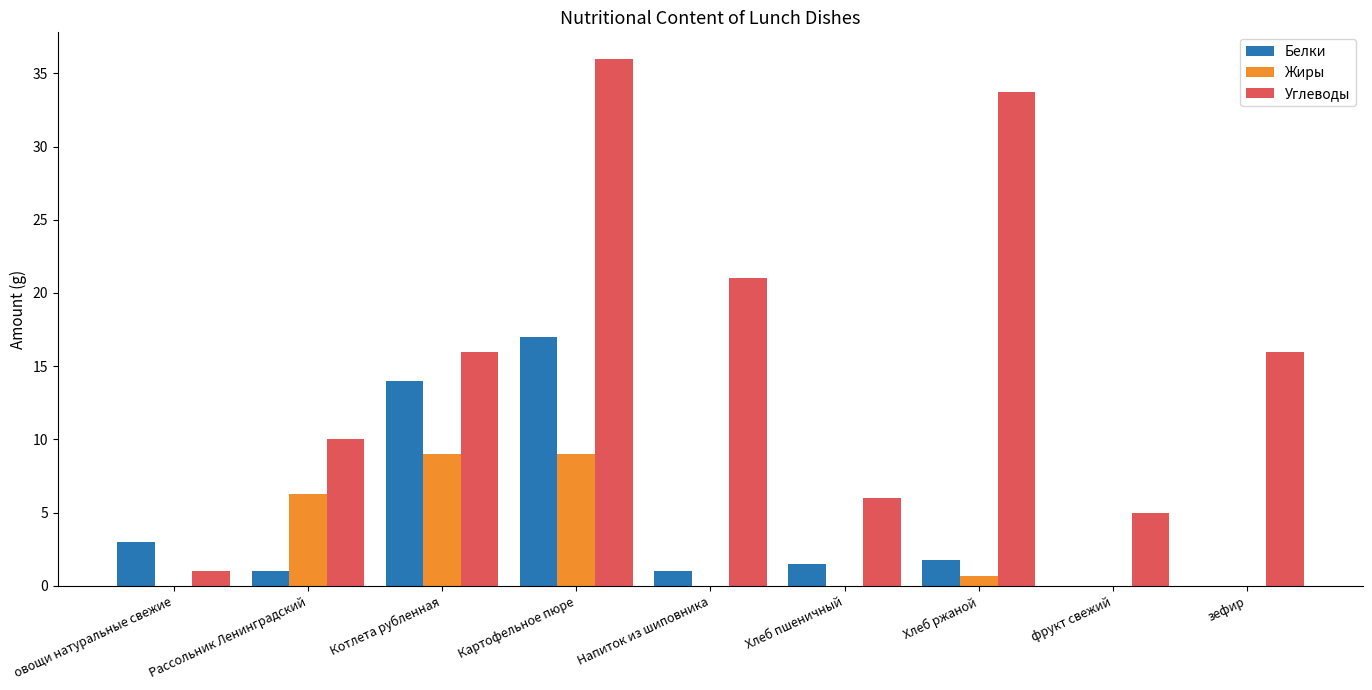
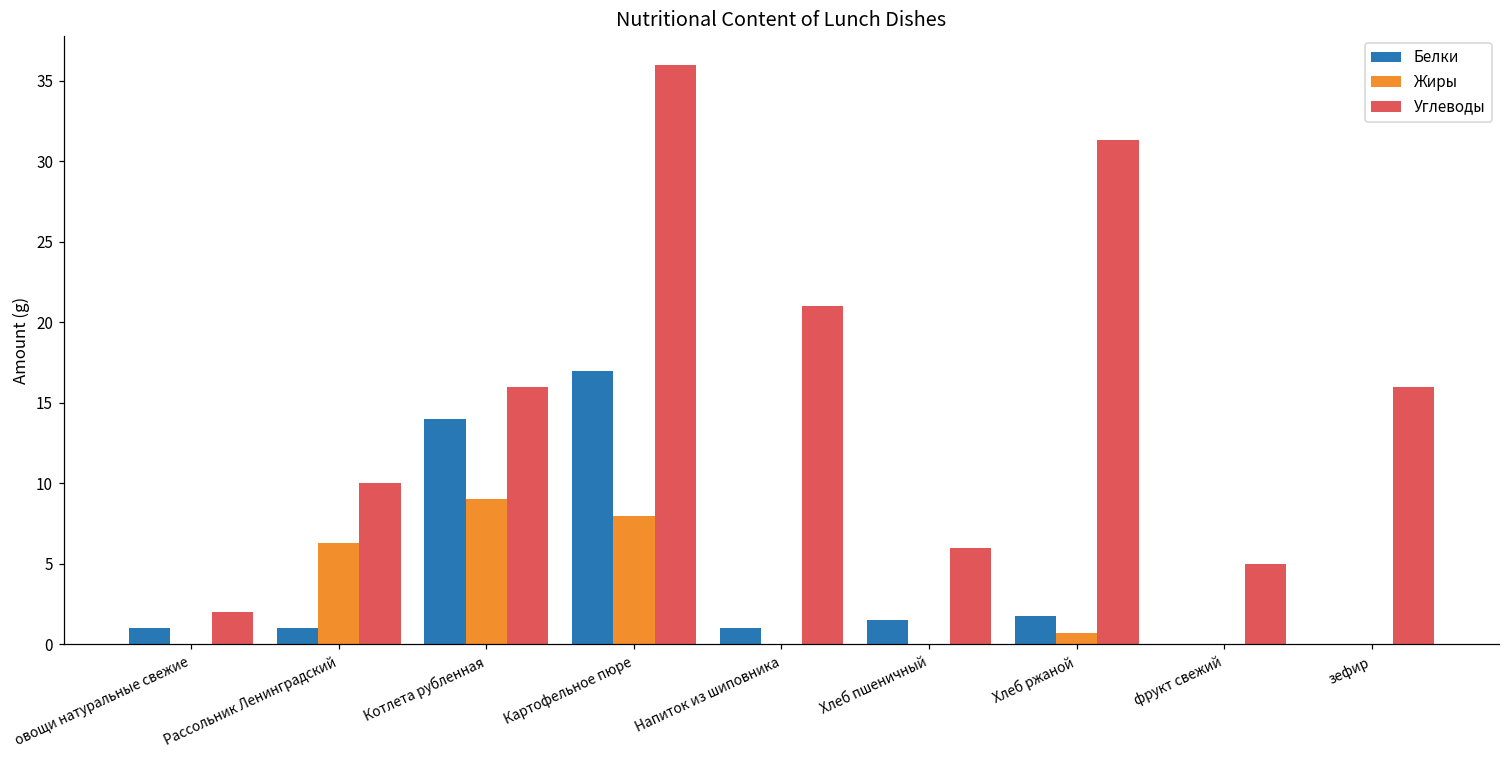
  {
    "Белки": {
-     "овощи натуральные свежие": 3,
+     "овощи натуральные свежие": 1,
      "Рассольник Ленинградский": 1,
      "Котлета рубленная": 14,
      "Картофельное пюре": 17,
      "Напиток из шиповника": 1,
      "Хлеб пшеничный": 1.5,
      "Хлеб ржаной": 1.8,
      "фрукт свежий": 0,
      "зефир": 0
    },
    "Жиры": {
      "овощи натуральные свежие": 0,
      "Рассольник Ленинградский": 6.3,
      "Котлета рубленная": 9,
-     "Картофельное пюре": 9,
+     "Картофельное пюре": 8,
      "Напиток из шиповника": 0,
      "Хлеб пшеничный": 0,
      "Хлеб ржаной": 0.7,
      "фрукт свежий": 0,
      "зефир": 0
    },
    "Углеводы": {
-     "овощи натуральные свежие": 1,
+     "овощи натуральные свежие": 2,
      "Рассольник Ленинградский": 10.0,
      "Котлета рубленная": 16.0,
      "Картофельное пюре": 36.0,
      "Напиток из шиповника": 21.0,
      "Хлеб пшеничный": 6.0,
-     "Хлеб ржаной": 33.7,
+     "Хлеб ржаной": 31.3,
      "фрукт свежий": 5.0,
      "зефир": 16.0
    }
  }
